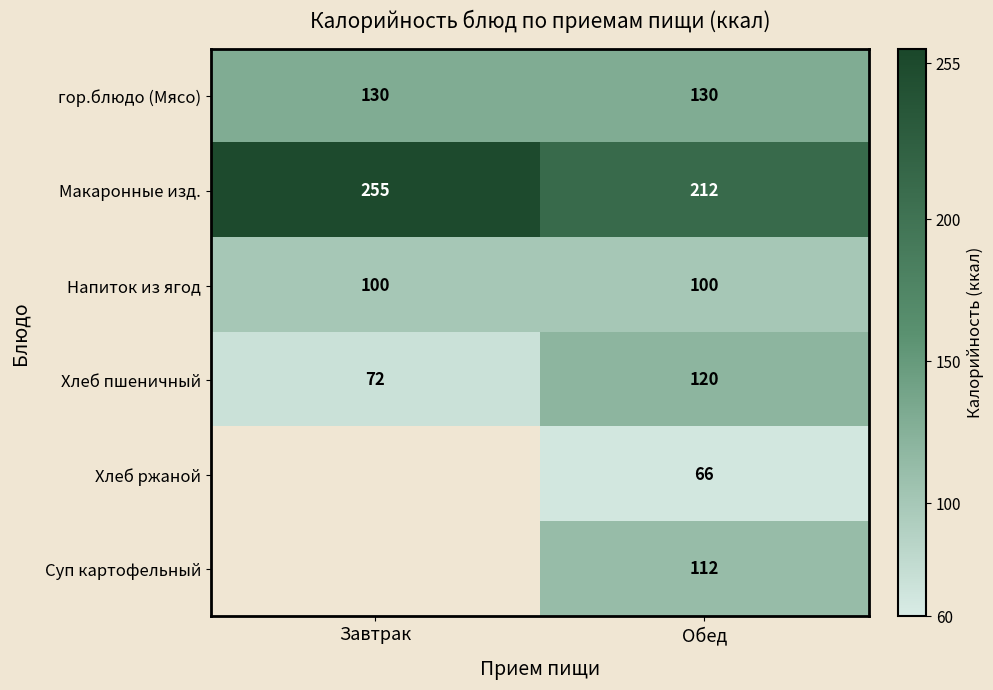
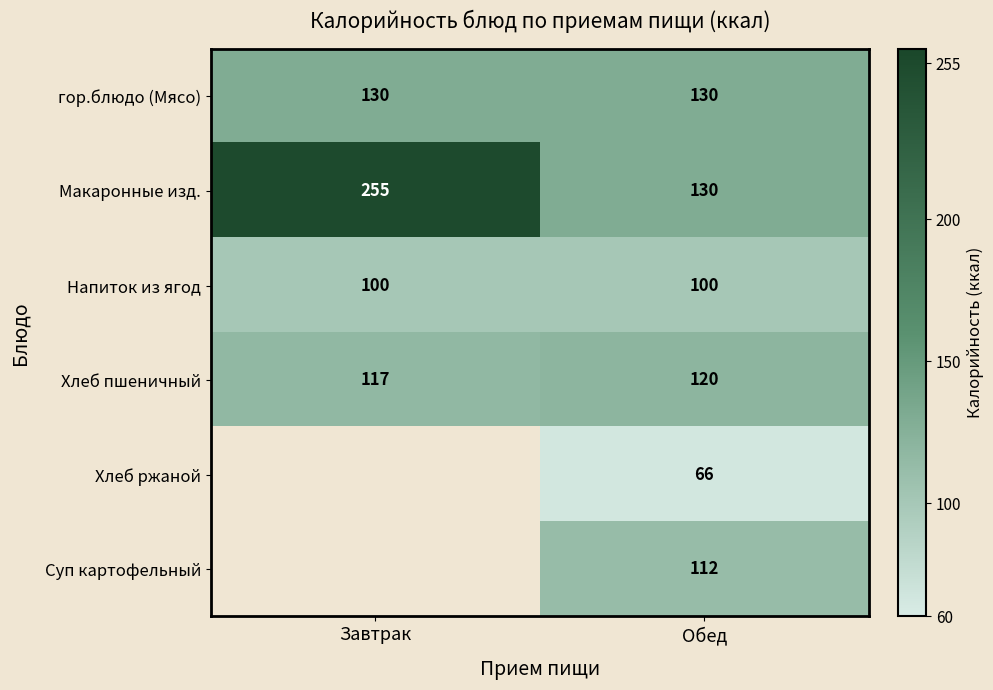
  {
    "гор.блюдо (Мясо)": {
      "Завтрак": 130,
      "Обед": 130
    },
    "Макаронные изд.": {
      "Завтрак": 255,
-     "Обед": 212
+     "Обед": 130
    },
    "Напиток из ягод": {
      "Завтрак": 100,
      "Обед": 100
    },
    "Хлеб пшеничный": {
-     "Завтрак": 72,
+     "Завтрак": 117,
      "Обед": 120
    },
    "Хлеб ржаной": {
      "Обед": 66
    },
    "Суп картофельный": {
      "Обед": 112
    }
  }
